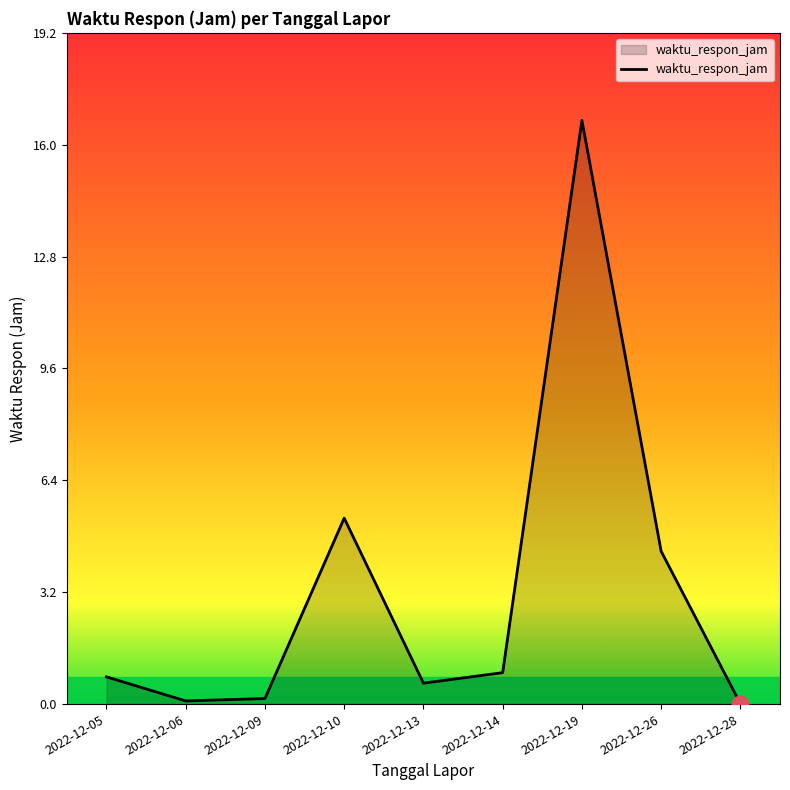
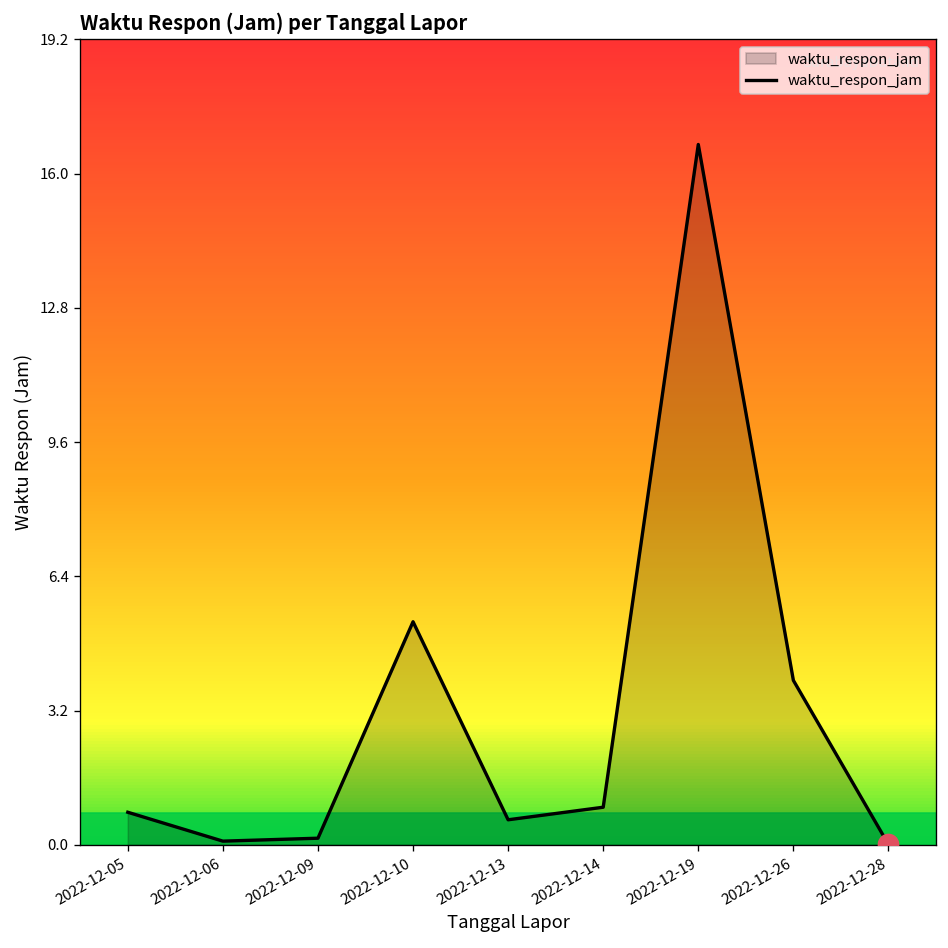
  {
    "waktu_respon_jam": {
      "2022-12-05": 0.8,
      "2022-12-10": 5.3,
      "2022-12-14": 0.9,
      "2022-12-19": 16.7,
-     "2022-12-26": 4.4
+     "2022-12-26": 3.9
    }
  }
